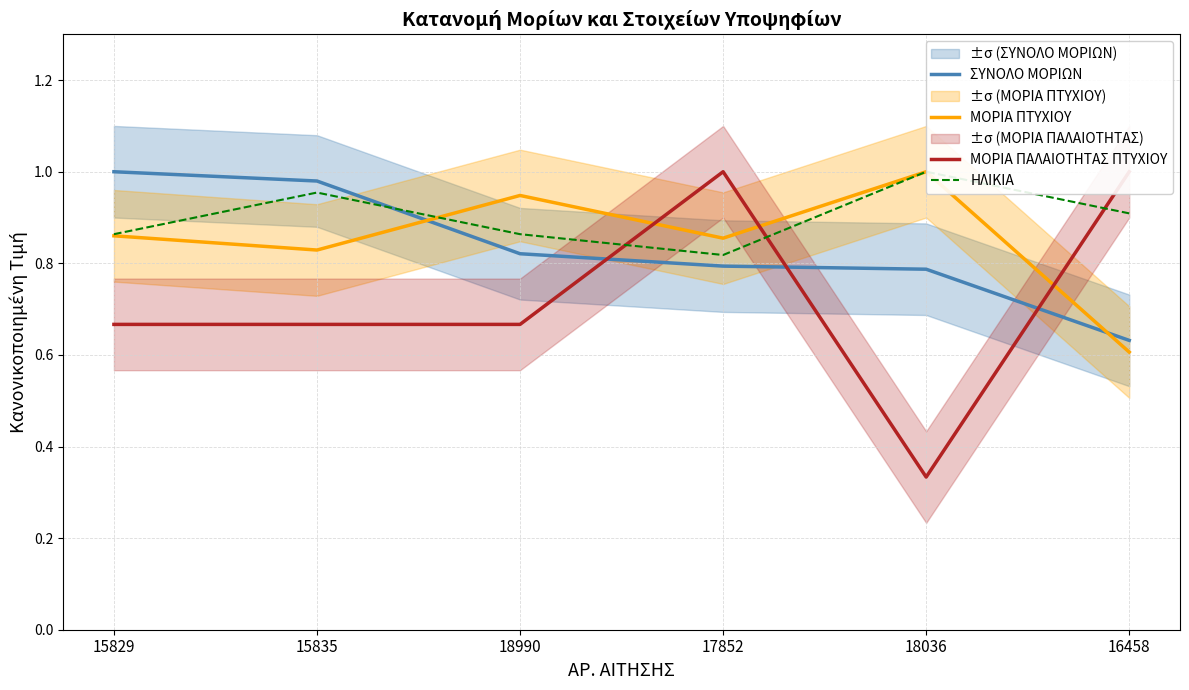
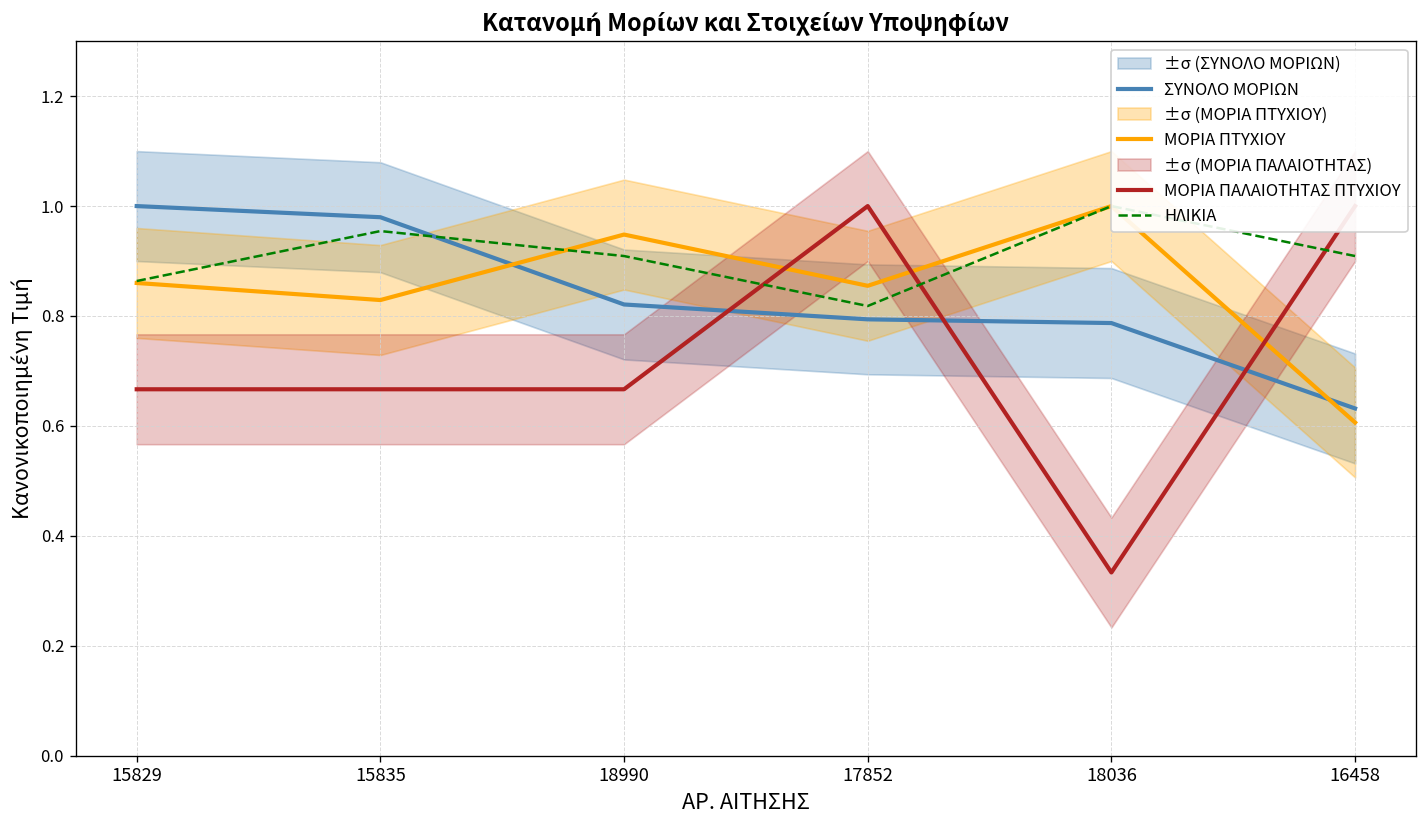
  {
    "ΗΛΙΚΙΑ": {
      "15835": 0.95,
-     "18990": 0.86,
+     "18990": 0.91,
      "17852": 0.82,
      "16458": 0.91
    }
  }
